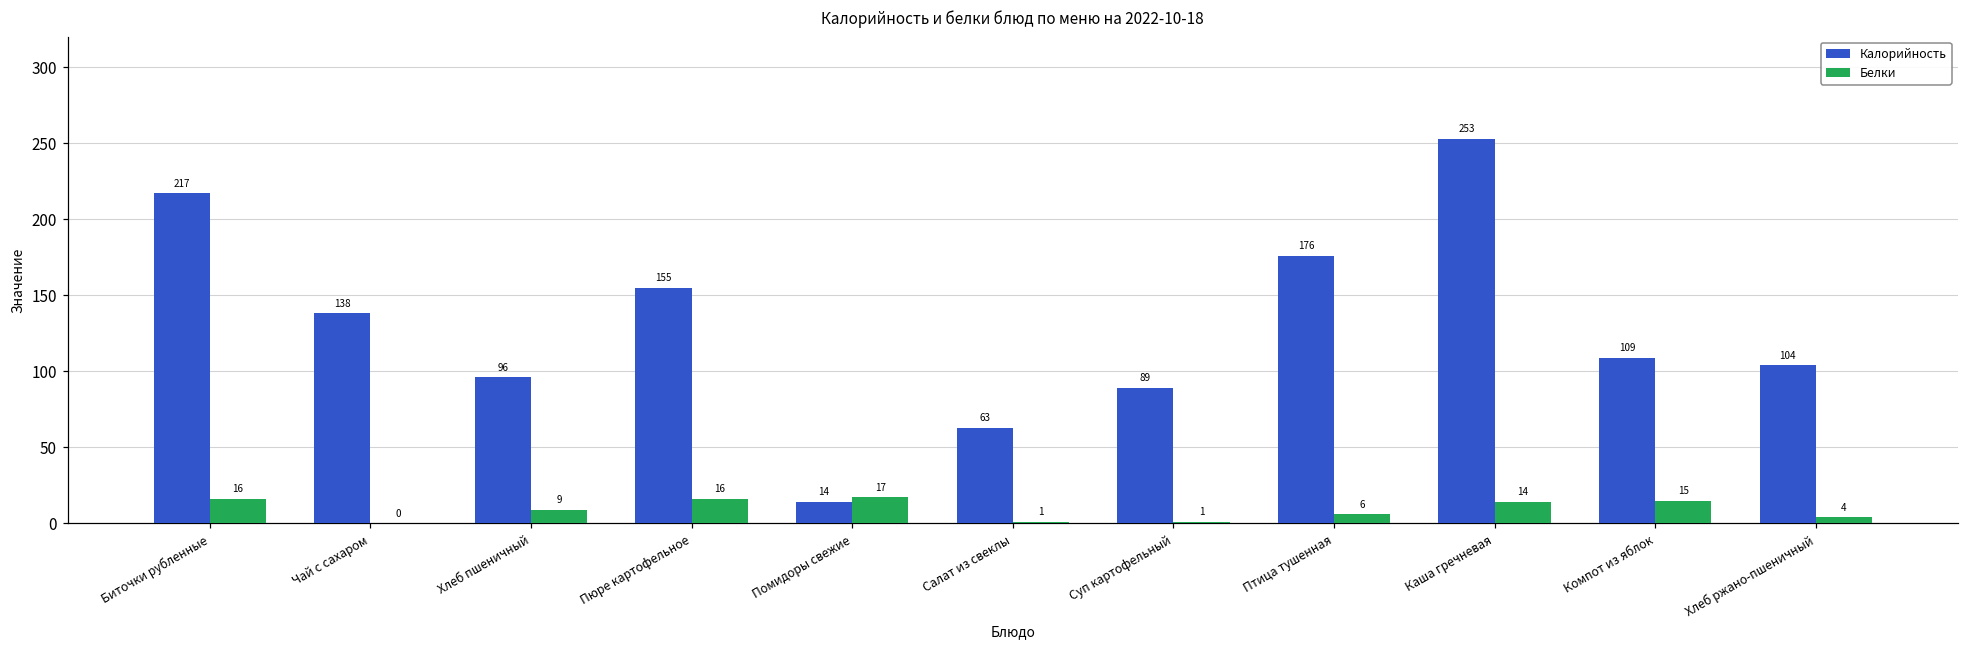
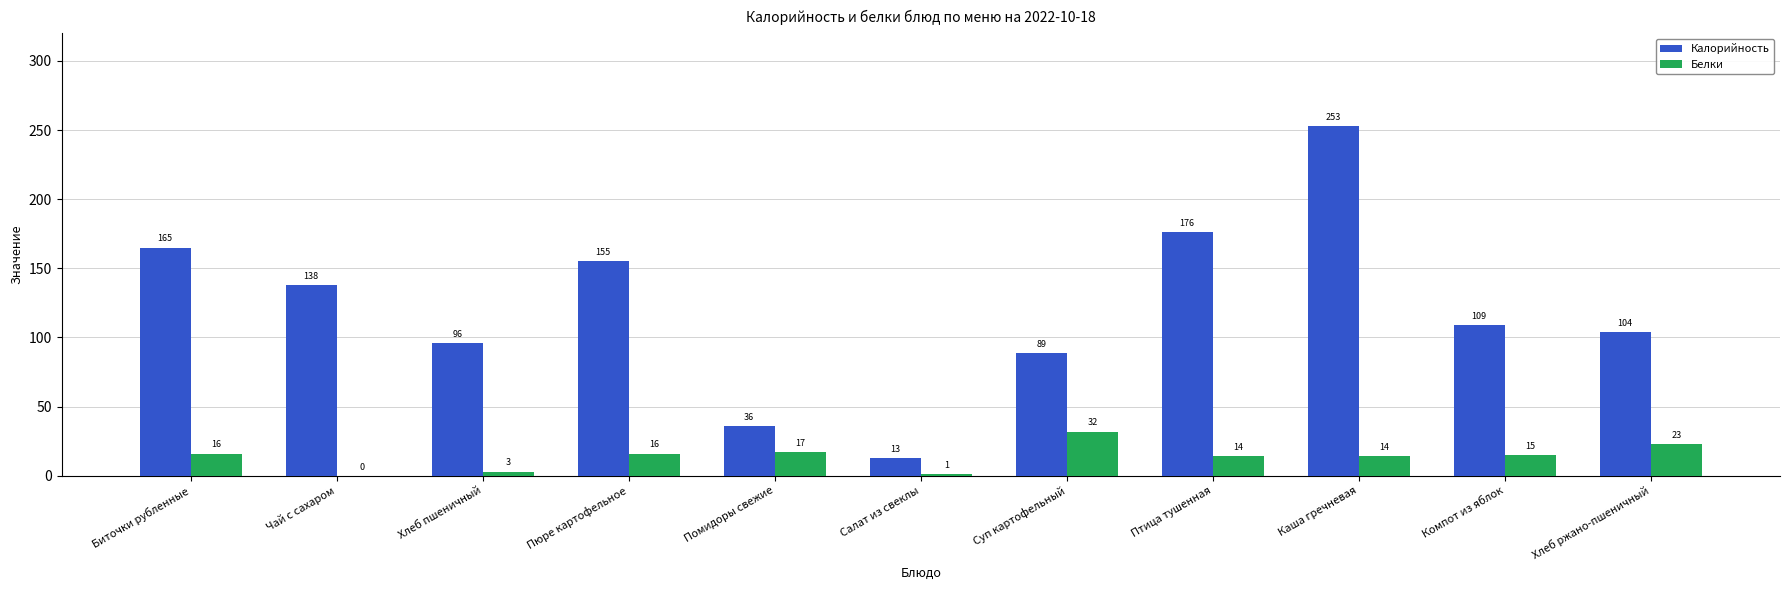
  {
    "Калорийность": {
-     "Биточки рубленные": 217,
+     "Биточки рубленные": 165,
      "Чай с сахаром": 138,
      "Хлеб пшеничный": 96,
      "Пюре картофельное": 155,
-     "Помидоры свежие": 14,
-     "Салат из свеклы": 63,
+     "Помидоры свежие": 36,
+     "Салат из свеклы": 13,
      "Суп картофельный": 89,
      "Птица тушенная": 176,
      "Каша гречневая": 253,
      "Компот из яблок": 109,
      "Хлеб ржано-пшеничный": 104
    },
    "Белки": {
      "Биточки рубленные": 16,
      "Чай с сахаром": 0,
-     "Хлеб пшеничный": 9,
+     "Хлеб пшеничный": 3,
      "Пюре картофельное": 16,
      "Помидоры свежие": 17,
      "Салат из свеклы": 1,
-     "Суп картофельный": 1,
-     "Птица тушенная": 6,
+     "Суп картофельный": 32,
+     "Птица тушенная": 14,
      "Каша гречневая": 14,
      "Компот из яблок": 15,
-     "Хлеб ржано-пшеничный": 4
+     "Хлеб ржано-пшеничный": 23
    }
  }
